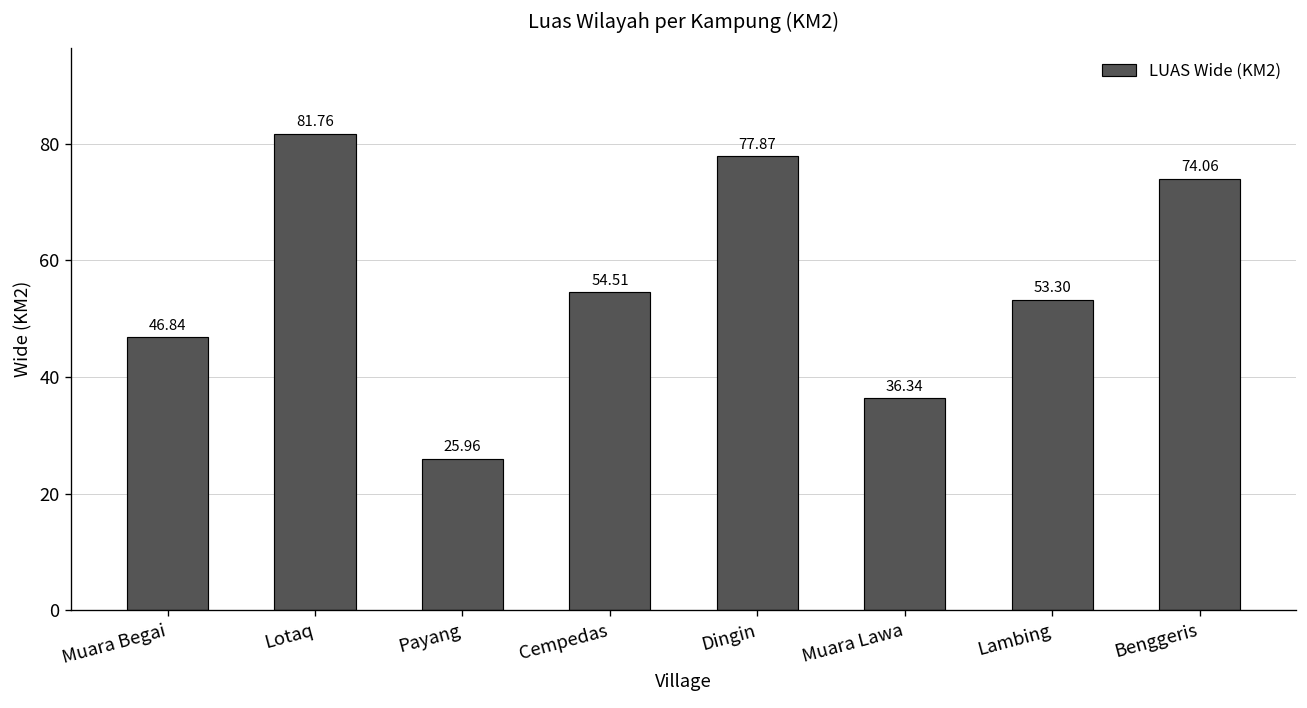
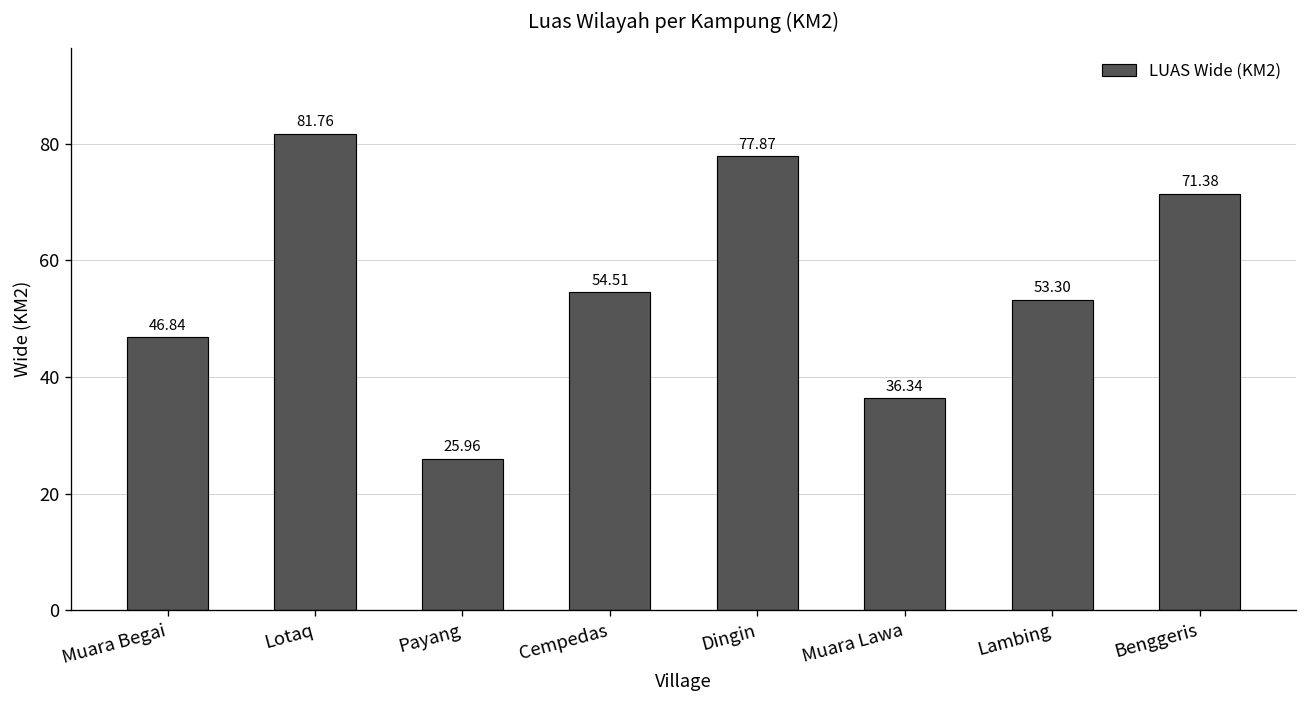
  {
    "Muara Begai": 46.84,
    "Lotaq": 81.76,
    "Payang": 25.96,
    "Cempedas": 54.51,
    "Dingin": 77.87,
    "Muara Lawa": 36.34,
    "Lambing": 53.30,
-   "Benggeris": 74.06
+   "Benggeris": 71.38
  }
